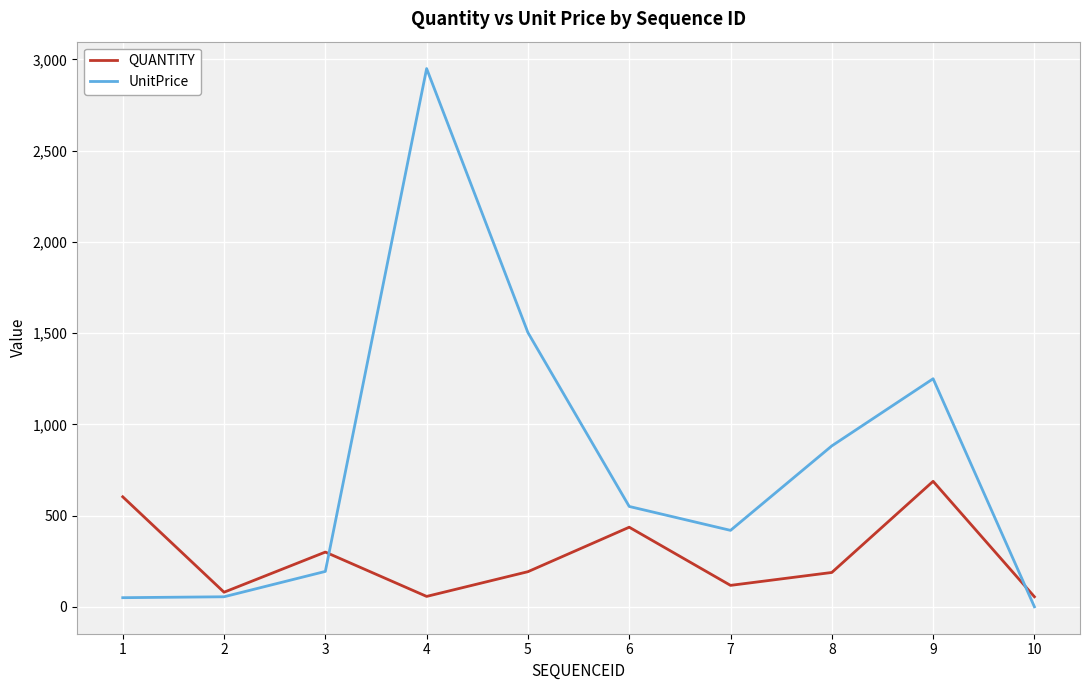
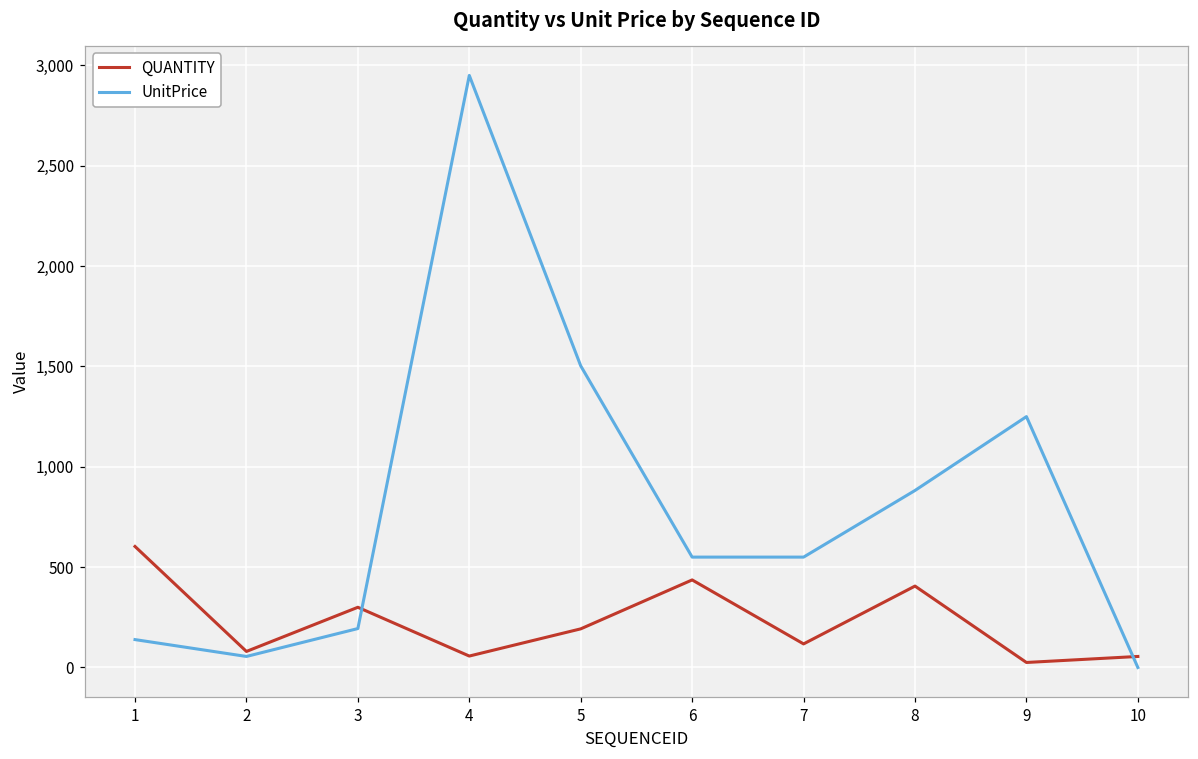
  {
    "QUANTITY": {
      "1": "600",
      "2": "80",
      "3": "300",
      "4": "60",
      "5": "190",
      "6": "440",
      "7": "120",
-     "8": "190",
-     "9": "690",
+     "8": "410",
+     "9": "30",
      "10": "60"
    },
    "UnitPrice": {
-     "1": "50",
+     "1": "140",
      "2": "60",
      "3": "190",
      "4": "2,950",
      "5": "1,500",
      "6": "550",
-     "7": "420",
+     "7": "550",
      "8": "880",
      "9": "1,250",
      "10": "0"
    }
  }
